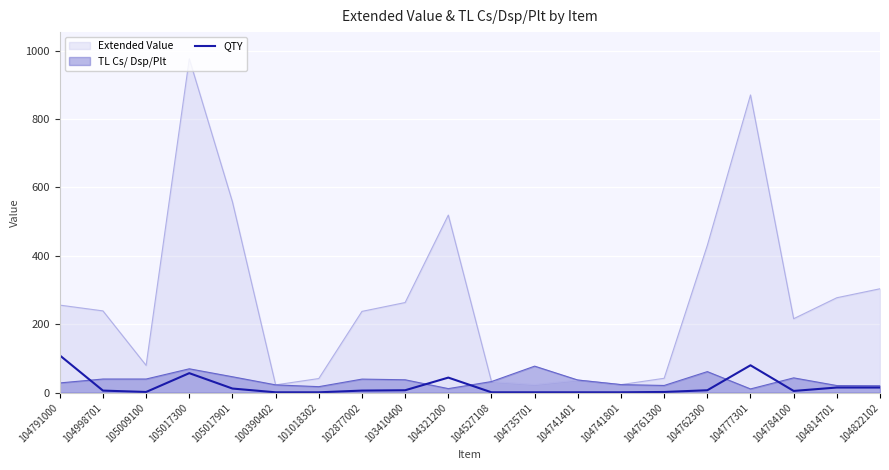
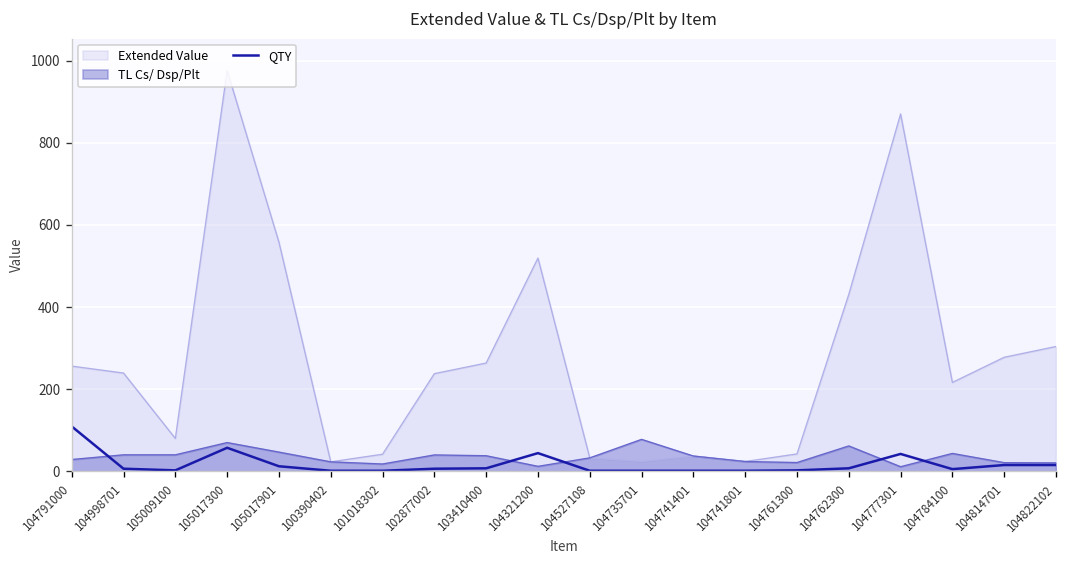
  {
    "Extended Value": {
      "104791000": 260,
      "104998701": 240,
      "105009100": 80,
      "105017901": 560,
      "101018302": 40,
      "102877002": 240,
      "103410400": 260,
      "104321200": 520,
      "104735701": 20,
      "104761300": 40,
      "104762300": 430,
      "104777301": 870,
      "104784100": 220,
      "104814701": 280,
      "104822102": 300
    },
    "TL Cs/ Dsp/Plt": {
      "104791000": 30,
      "104998701": 40,
      "105009100": 40,
      "105017300": 70,
      "105017901": 50,
      "101018302": 20,
      "102877002": 40,
      "103410400": 40,
      "104321200": 10,
      "104735701": 80,
      "104761300": 20,
      "104762300": 60,
      "104777301": 10,
      "104784100": 40
    },
    "QTY": {
      "104791000": 110,
      "104998701": 10,
      "105009100": 0,
      "105017300": 60,
      "105017901": 10,
      "100390402": 0,
      "101018302": 0,
      "102877002": 10,
      "103410400": 10,
      "104321200": 40,
      "104527108": 0,
      "104735701": 0,
      "104741401": 0,
      "104741801": 0,
      "104761300": 0,
      "104762300": 10,
-     "104777301": 80,
+     "104777301": 40,
      "104784100": 10
    }
  }
